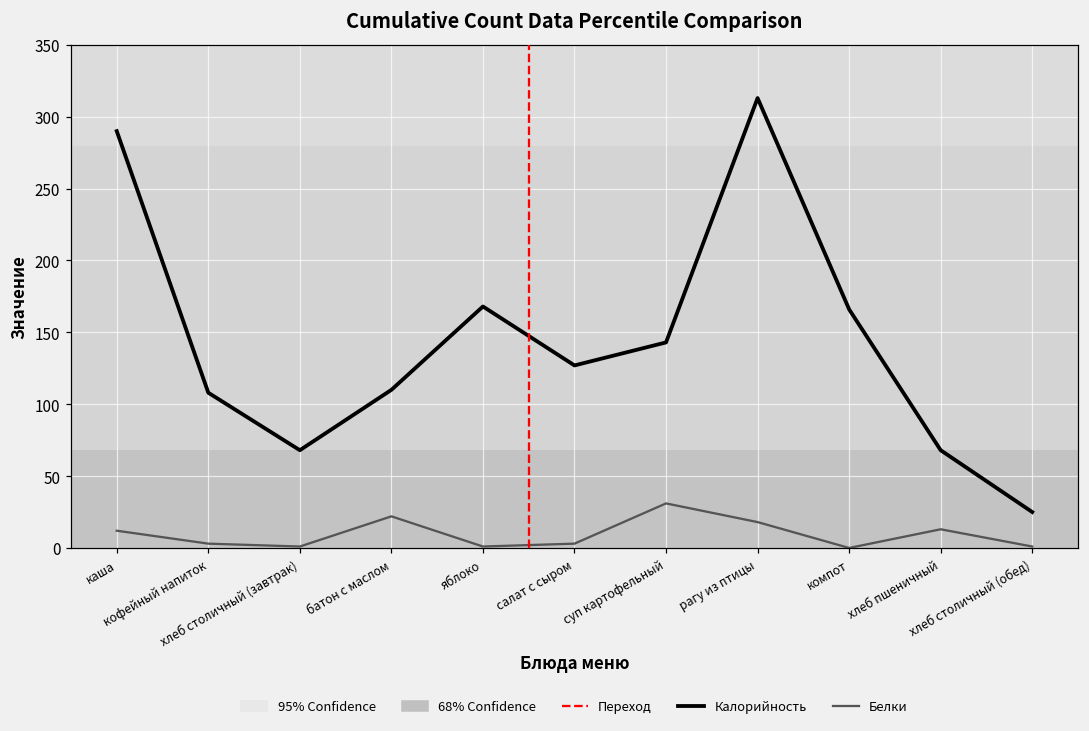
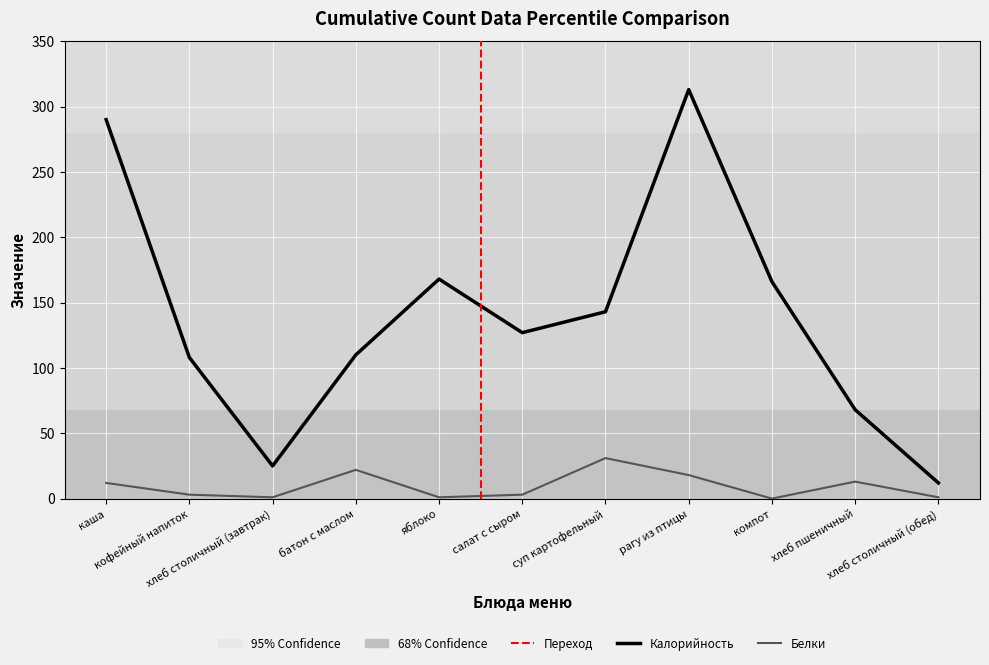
  {
    "Калорийность": {
      "каша": 290,
      "кофейный напиток": 108,
-     "хлеб столичный (завтрак)": 68,
+     "хлеб столичный (завтрак)": 25,
      "батон с маслом": 110,
      "яблоко": 168,
      "салат с сыром": 127,
      "суп картофельный": 143,
      "рагу из птицы": 313,
      "компот": 166,
      "хлеб пшеничный": 68,
-     "хлеб столичный (обед)": 25
+     "хлеб столичный (обед)": 12
    },
    "Белки": {
      "каша": 12,
      "кофейный напиток": 3,
      "хлеб столичный (завтрак)": 1,
      "батон с маслом": 22,
      "яблоко": 1,
      "салат с сыром": 3,
      "суп картофельный": 31,
      "рагу из птицы": 18,
      "компот": 0,
      "хлеб пшеничный": 13,
      "хлеб столичный (обед)": 1
    }
  }
